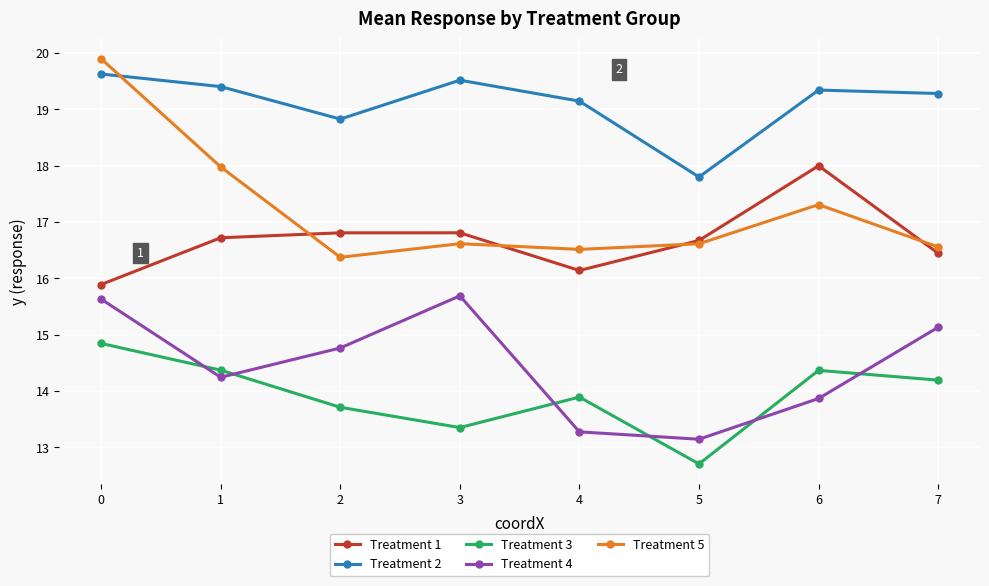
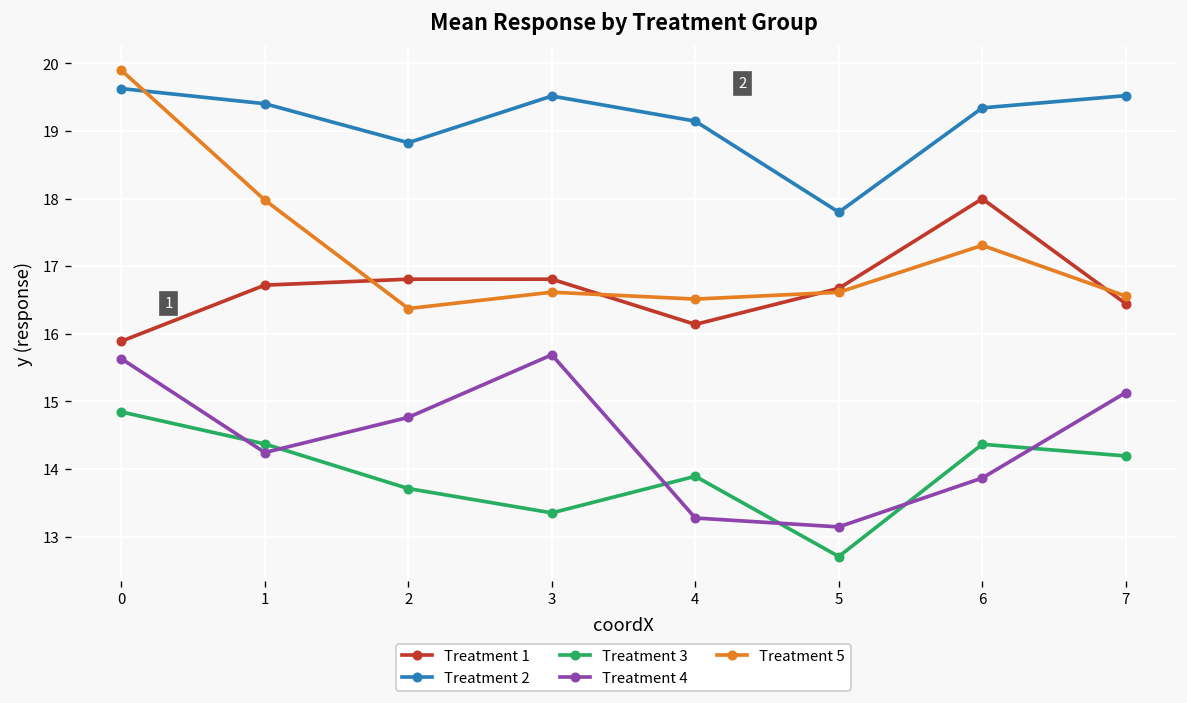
  {
    "Treatment 1": {
      "0": 15.9,
      "1": 16.7,
      "2": 16.8,
      "3": 16.8,
      "4": 16.1,
      "5": 16.7,
      "6": 18.0,
      "7": 16.4
    },
    "Treatment 2": {
      "0": 19.6,
      "1": 19.4,
      "2": 18.8,
      "3": 19.5,
      "4": 19.1,
      "5": 17.8,
      "6": 19.3,
-     "7": 19.3
+     "7": 19.5
    },
    "Treatment 3": {
      "0": 14.8,
      "1": 14.4,
      "2": 13.7,
      "3": 13.4,
      "4": 13.9,
      "5": 12.7,
      "6": 14.4,
      "7": 14.2
    },
    "Treatment 4": {
      "0": 15.6,
      "1": 14.2,
      "2": 14.8,
      "3": 15.7,
      "4": 13.3,
      "5": 13.1,
      "6": 13.9,
      "7": 15.1
    },
    "Treatment 5": {
      "0": 19.9,
      "1": 18.0,
      "2": 16.4,
      "3": 16.6,
      "4": 16.5,
      "5": 16.6,
      "6": 17.3,
      "7": 16.6
    }
  }
